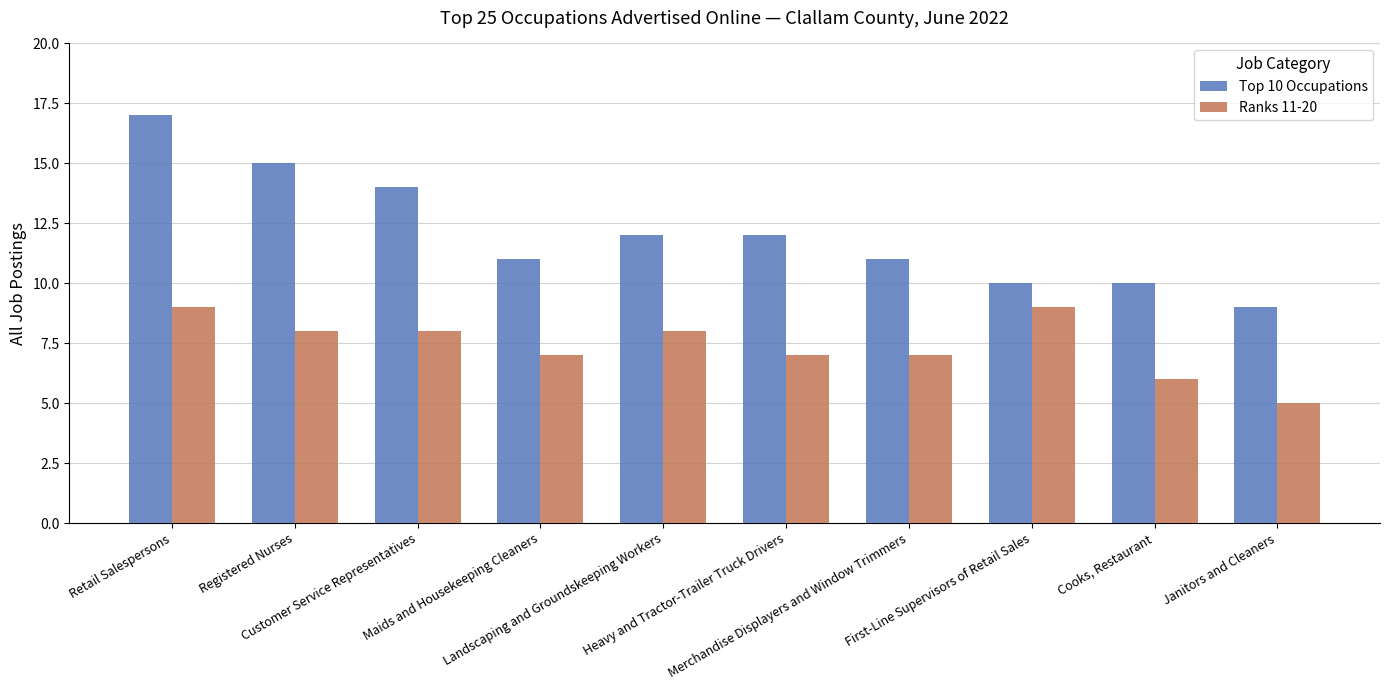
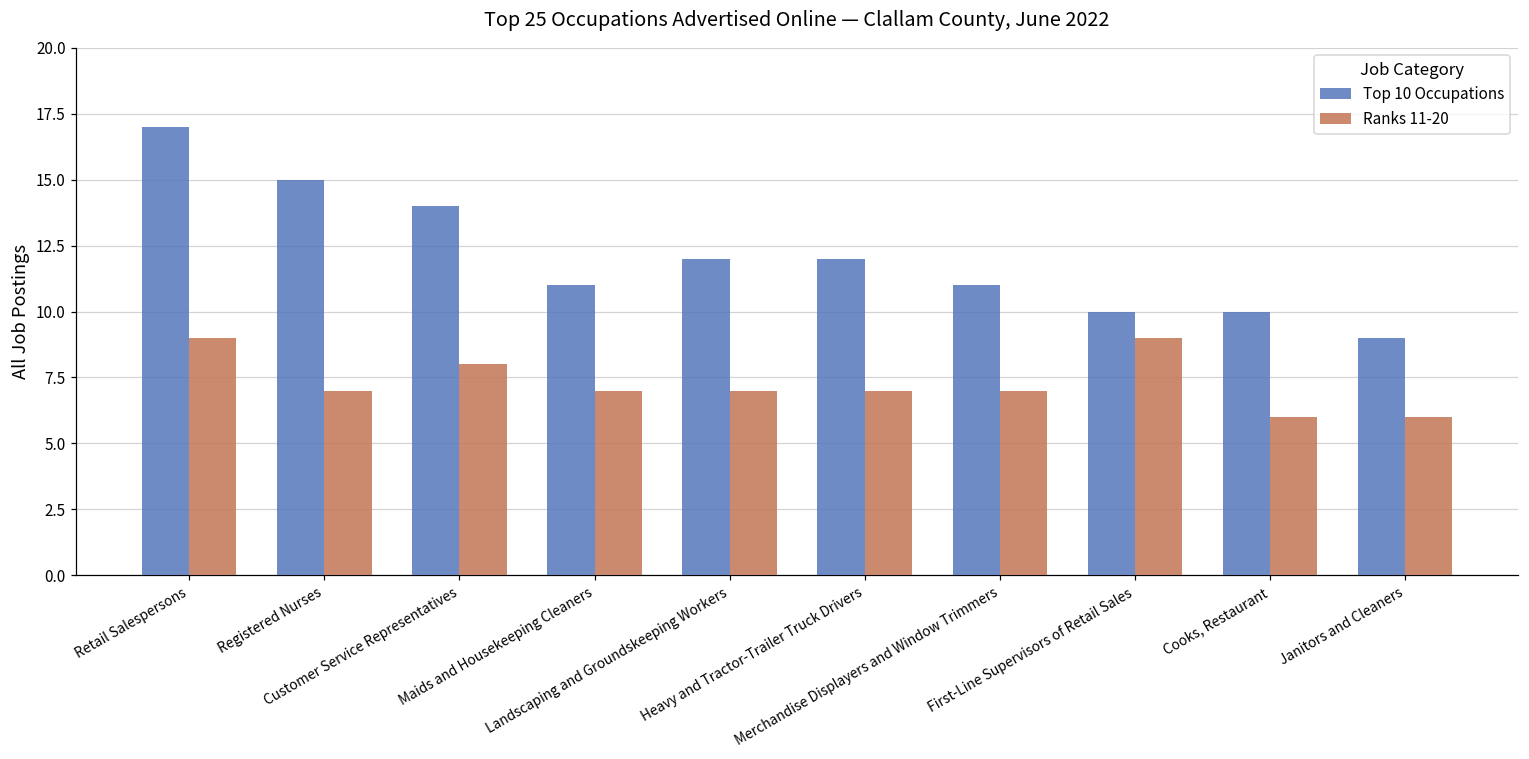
  {
    "Top 10 Occupations": {
      "Retail Salespersons": 17,
      "Registered Nurses": 15,
      "Customer Service Representatives": 14,
      "Maids and Housekeeping Cleaners": 11,
      "Landscaping and Groundskeeping Workers": 12,
      "Heavy and Tractor-Trailer Truck Drivers": 12,
      "Merchandise Displayers and Window Trimmers": 11,
      "First-Line Supervisors of Retail Sales": 10,
      "Cooks, Restaurant": 10,
      "Janitors and Cleaners": 9
    },
    "Ranks 11-20": {
      "Retail Salespersons": 9,
-     "Registered Nurses": 8,
+     "Registered Nurses": 7,
      "Customer Service Representatives": 8,
      "Maids and Housekeeping Cleaners": 7,
-     "Landscaping and Groundskeeping Workers": 8,
+     "Landscaping and Groundskeeping Workers": 7,
      "Heavy and Tractor-Trailer Truck Drivers": 7,
      "Merchandise Displayers and Window Trimmers": 7,
      "First-Line Supervisors of Retail Sales": 9,
      "Cooks, Restaurant": 6,
-     "Janitors and Cleaners": 5
+     "Janitors and Cleaners": 6
    }
  }
